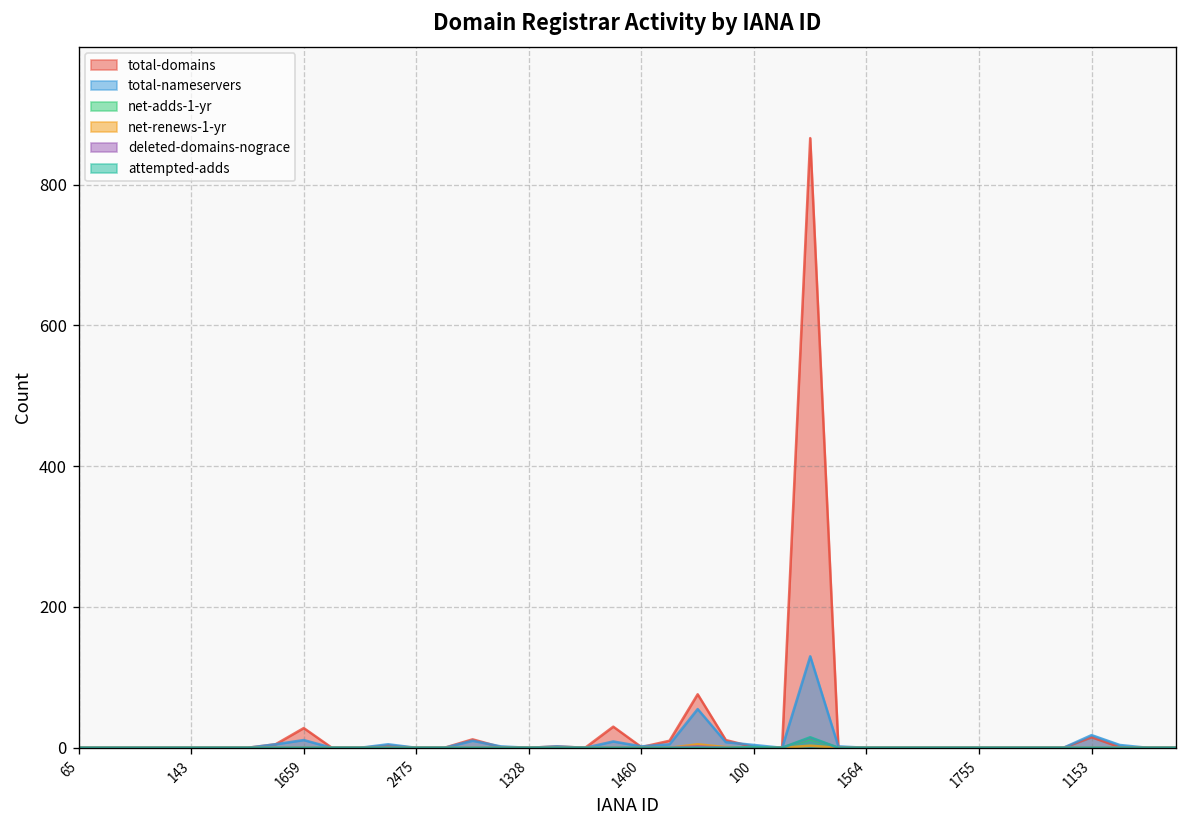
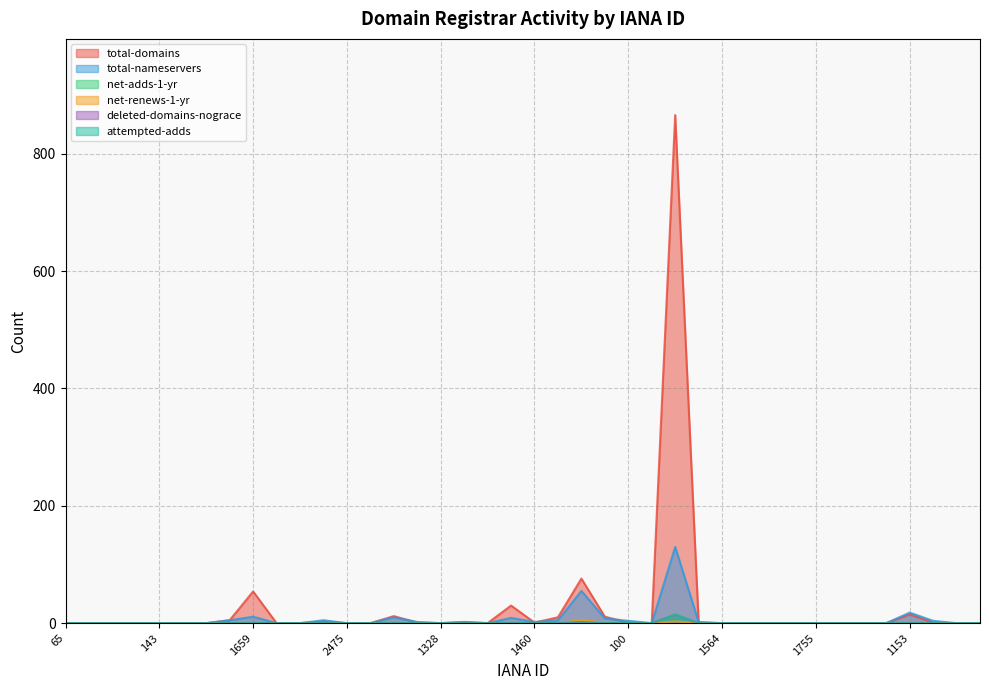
  {
    "total-domains": {
-     "1659": 30
+     "1659": 50
    }
  }
